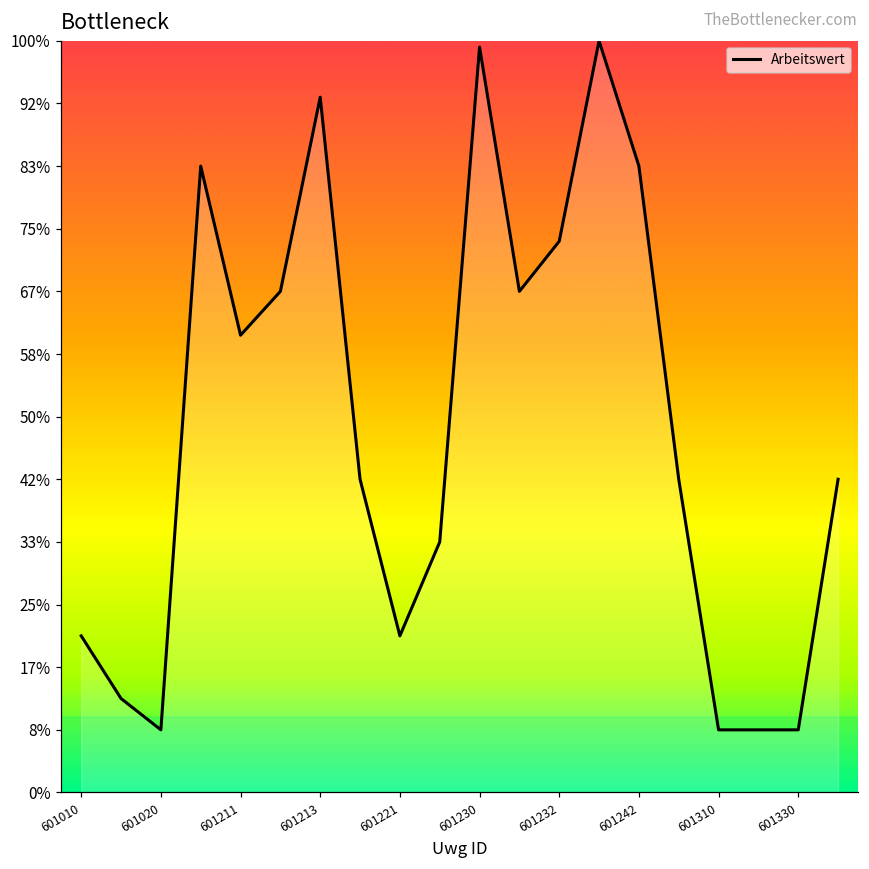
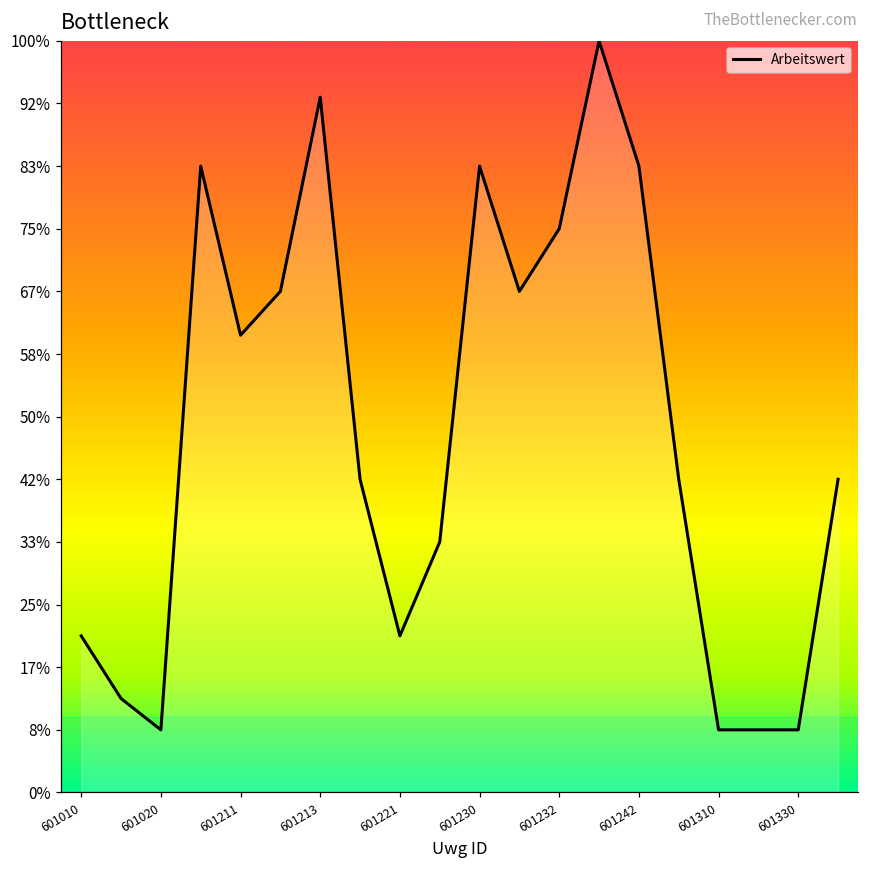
  {
    "601010": "21%",
    "601020": "8%",
    "601211": "61%",
    "601213": "93%",
    "601221": "21%",
-   "601230": "99%",
-   "601232": "73%",
+   "601230": "83%",
+   "601232": "75%",
    "601242": "83%",
    "601310": "8%",
    "601330": "8%"
  }
